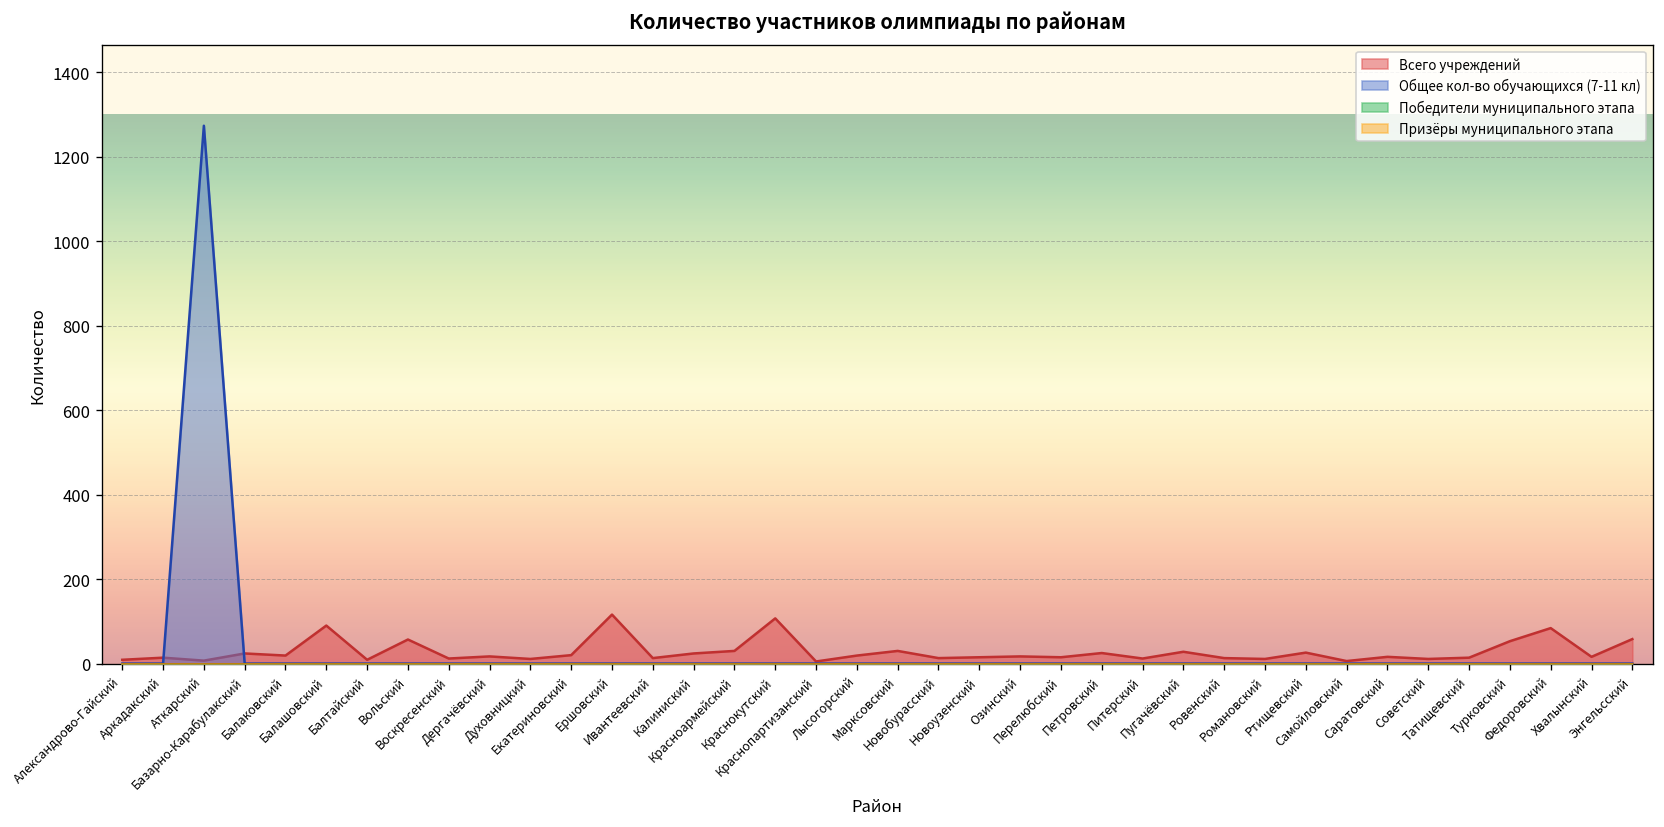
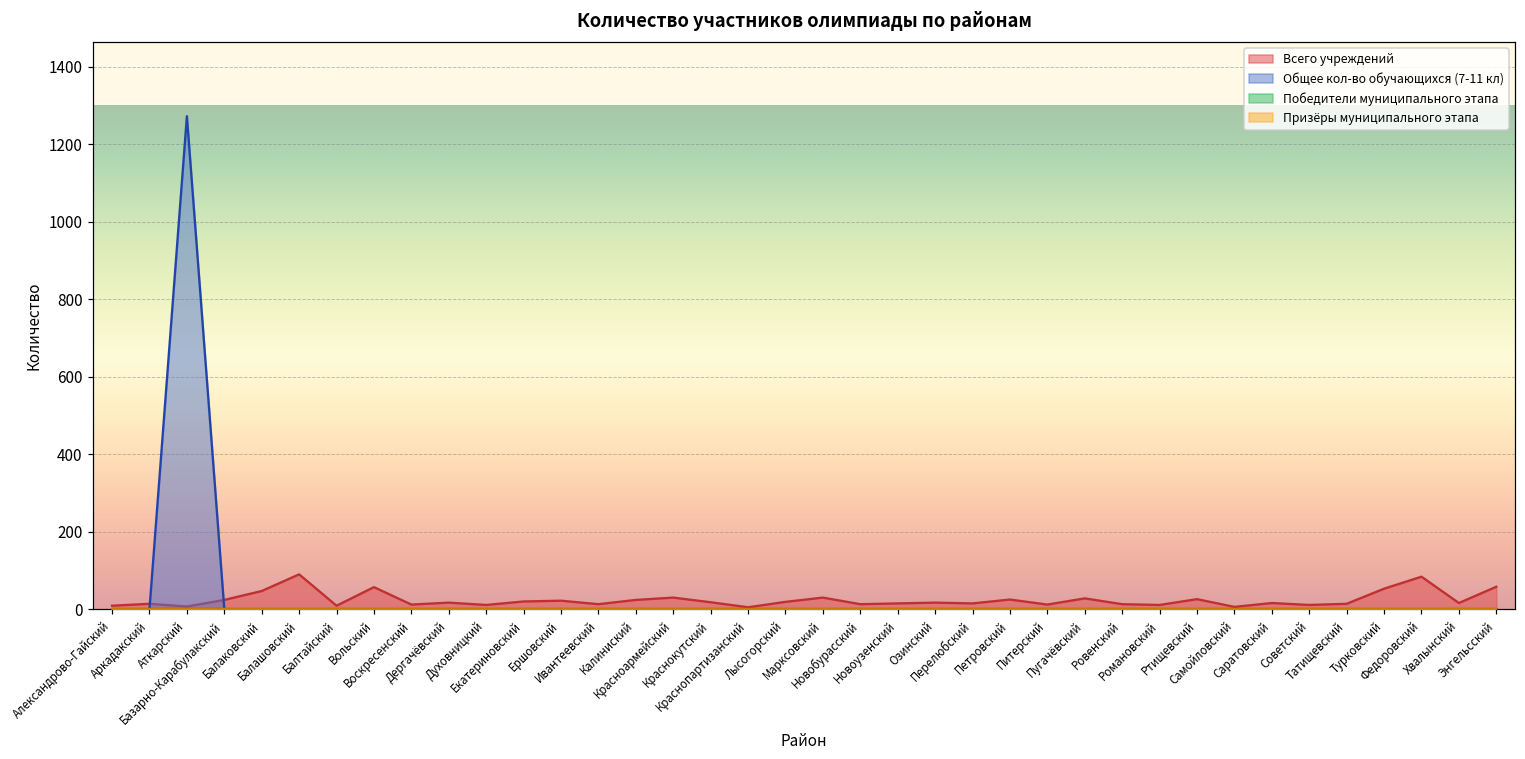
  {
    "Всего учреждений": {
      "Александрово-Гайский": 10,
      "Аркадакский": 10,
      "Базарно-Карабулакский": 20,
-     "Балаковский": 20,
+     "Балаковский": 50,
      "Балашовский": 90,
      "Балтайский": 10,
      "Вольский": 60,
      "Воскресенский": 10,
      "Дергачёвский": 20,
      "Духовницкий": 10,
      "Екатериновский": 20,
-     "Ершовский": 120,
+     "Ершовский": 20,
      "Ивантеевский": 10,
      "Калиниский": 20,
      "Красноармейский": 30,
-     "Краснокутский": 110,
+     "Краснокутский": 20,
      "Лысогорский": 20,
      "Марксовский": 30,
      "Новобурасский": 10,
      "Новоузенский": 20,
      "Озинский": 20,
      "Перелюбский": 20,
      "Петровский": 30,
      "Питерский": 10,
      "Пугачёвский": 30,
      "Ровенский": 10,
      "Романовский": 10,
      "Ртищевский": 30,
      "Саратовский": 20,
      "Советский": 10,
      "Татищевский": 10,
      "Турковский": 50,
      "Федоровский": 80,
      "Хвалынский": 20,
      "Энгельсский": 60
    },
    "Общее кол-во обучающихся (7-11 кл)": {
      "Аткарский": 1270
    }
  }
